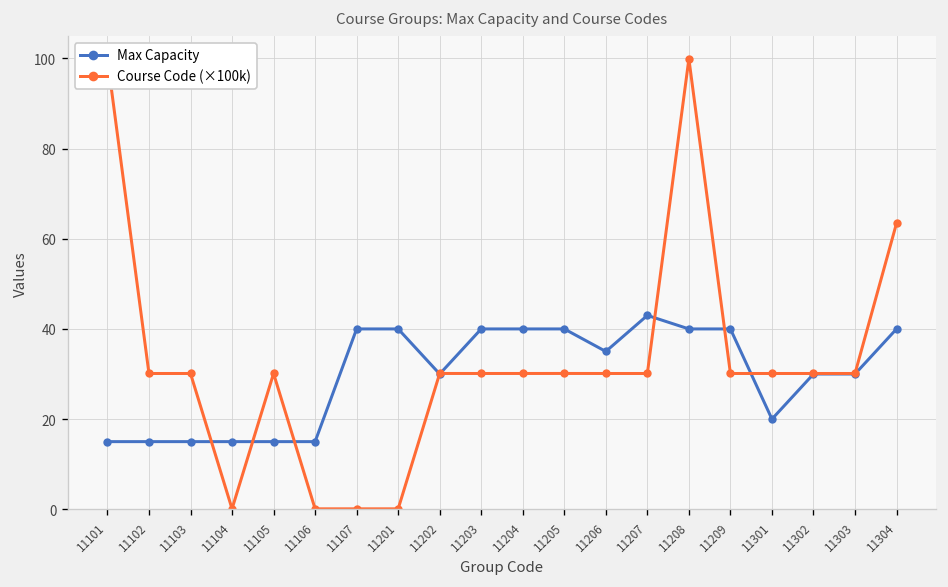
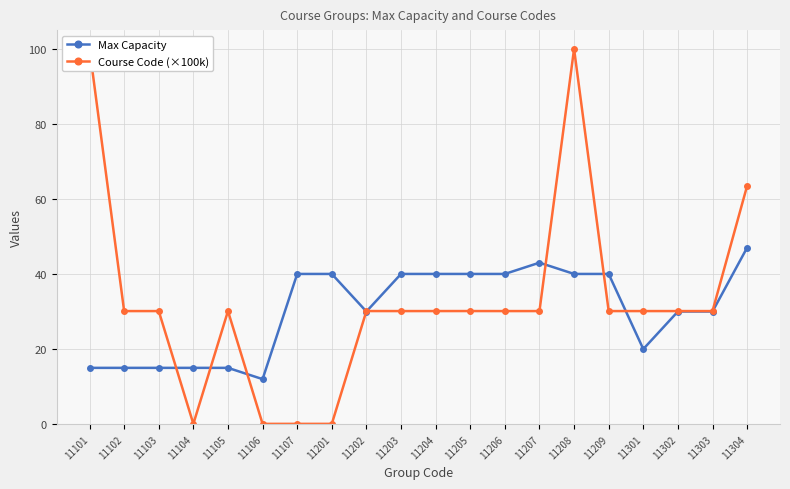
  {
    "Max Capacity": {
      "11101": 15,
      "11102": 15,
      "11103": 15,
      "11104": 15,
      "11105": 15,
-     "11106": 15,
+     "11106": 12,
      "11107": 40,
      "11201": 40,
      "11203": 40,
      "11204": 40,
      "11205": 40,
-     "11206": 35,
+     "11206": 40,
      "11207": 43,
      "11208": 40,
      "11209": 40,
      "11301": 20,
-     "11304": 40
+     "11304": 47
    },
    "Course Code (×100k)": {
      "11102": 30,
      "11103": 30,
      "11104": 0,
      "11105": 30,
      "11106": 0,
      "11107": 0,
      "11201": 0,
      "11203": 30,
      "11204": 30,
      "11205": 30,
      "11206": 30,
      "11207": 30,
      "11208": 100,
      "11209": 30,
      "11301": 30,
      "11304": 63
    }
  }
